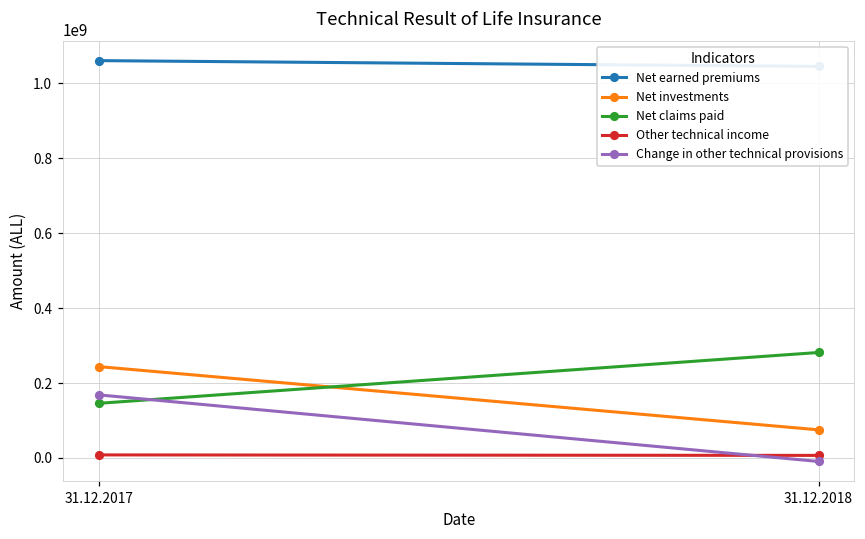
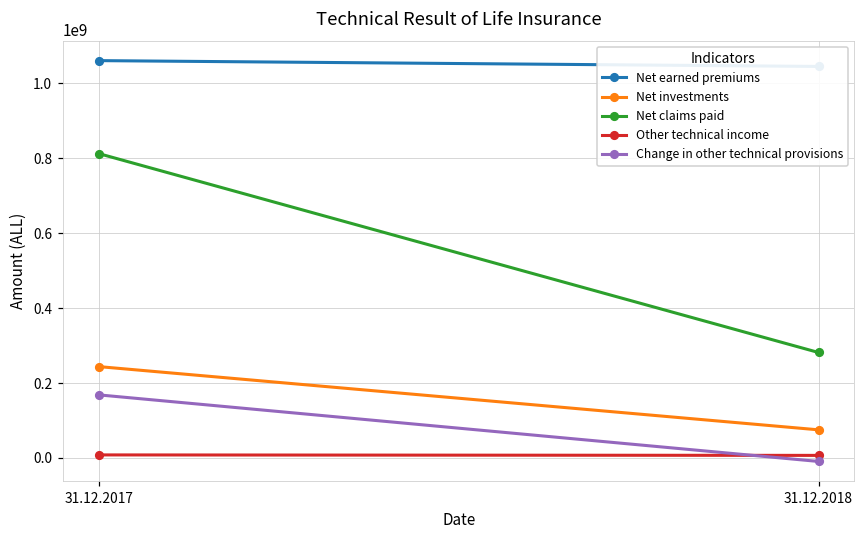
  {
    "Net earned premiums": {
      "31.12.2017": 1060000000
    },
    "Net investments": {
      "31.12.2017": 240000000,
      "31.12.2018": 80000000
    },
    "Net claims paid": {
-     "31.12.2017": 150000000,
+     "31.12.2017": 810000000,
      "31.12.2018": 280000000
    },
    "Other technical income": {
      "31.12.2017": 10000000,
      "31.12.2018": 10000000
    },
    "Change in other technical provisions": {
      "31.12.2017": 170000000,
      "31.12.2018": -10000000
    }
  }
